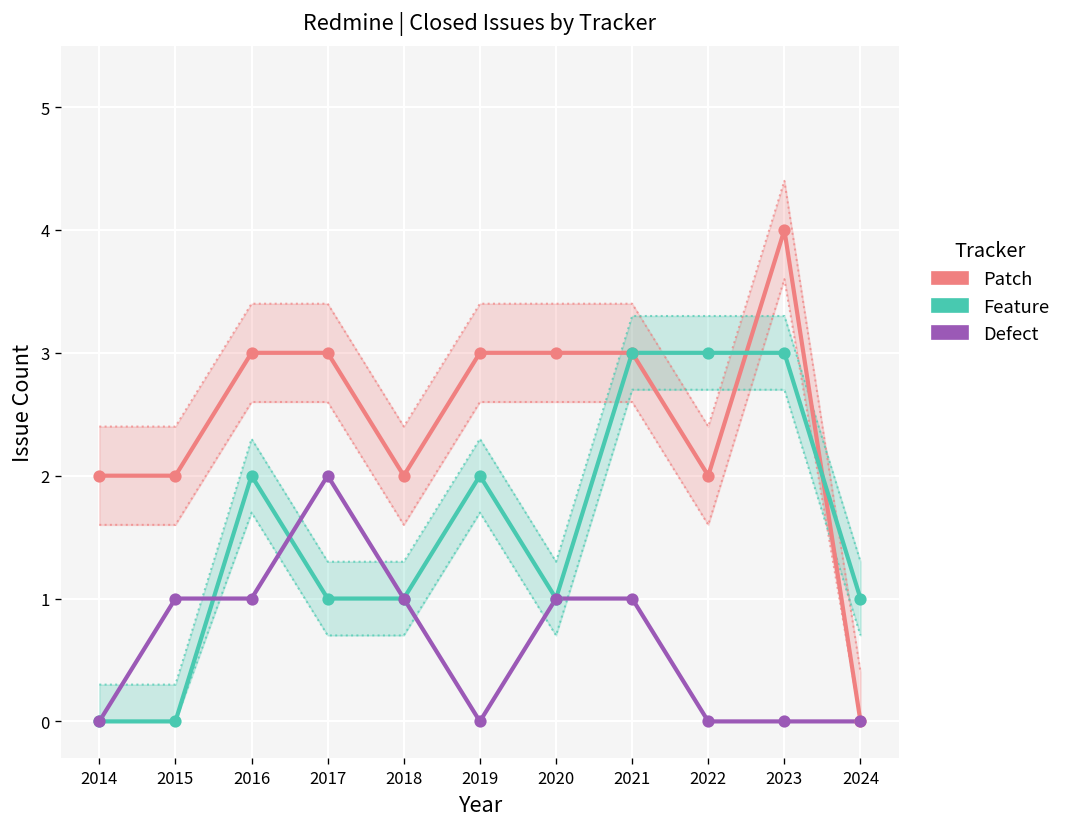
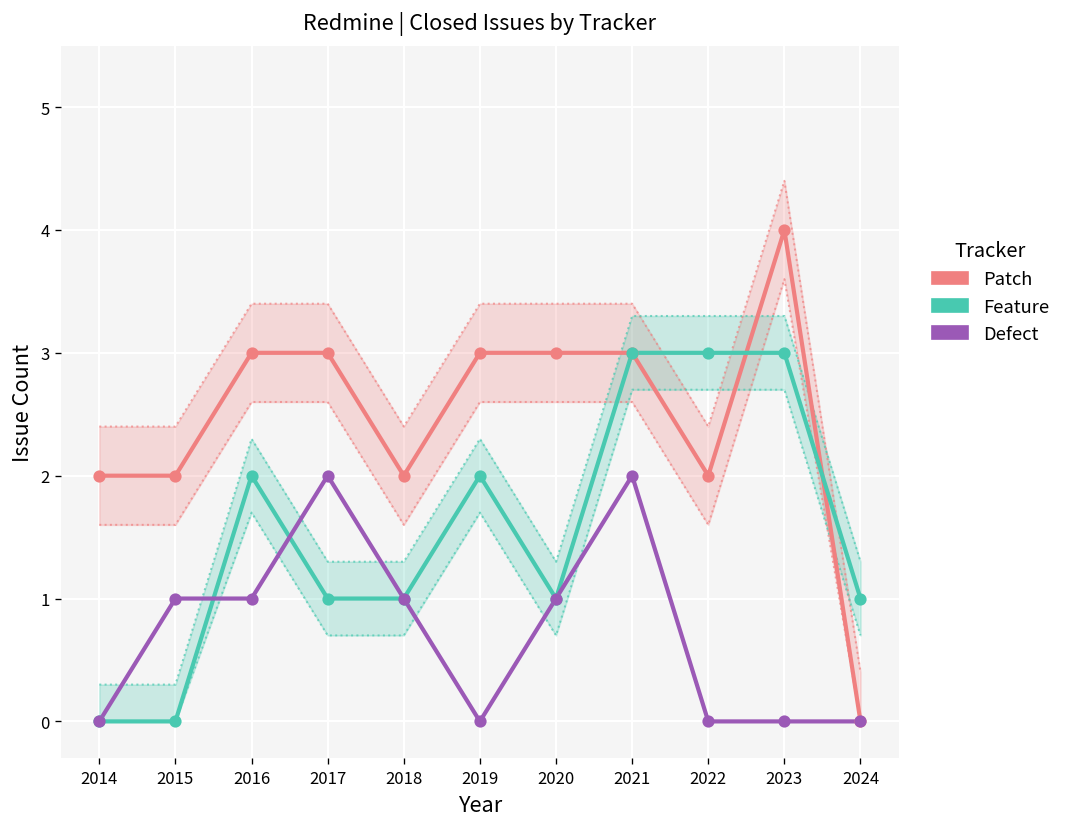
  {
    "Defect": {
      "2015": 1,
      "2016": 1,
      "2017": 2,
      "2019": 0,
-     "2021": 1,
+     "2021": 2,
      "2022": 0,
      "2023": 0
    }
  }
